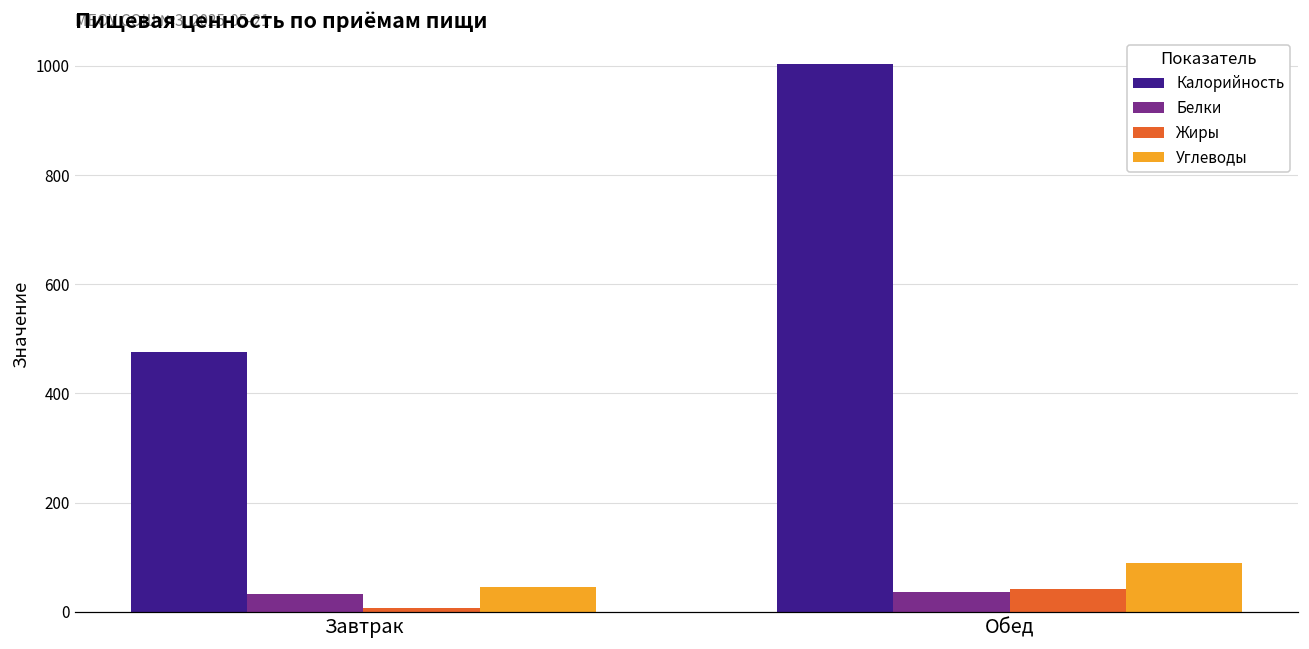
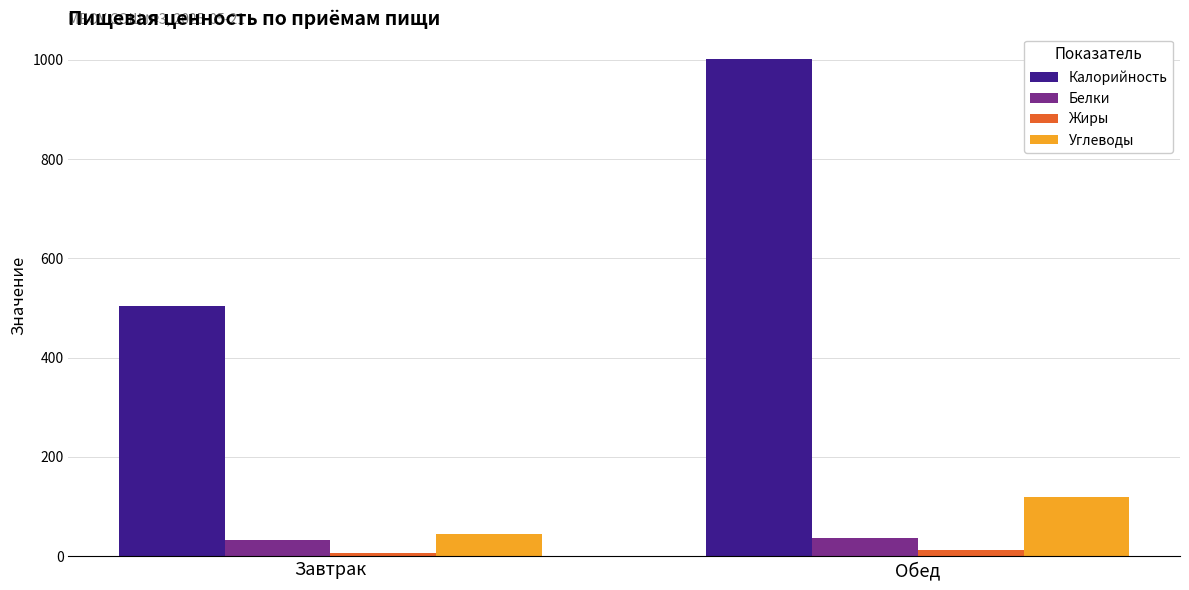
  {
    "Калорийность": {
-     "Завтрак": 480,
+     "Завтрак": 500,
      "Обед": 1000
    },
    "Белки": {
      "Завтрак": 30,
      "Обед": 40
    },
    "Жиры": {
      "Завтрак": 10,
-     "Обед": 40
+     "Обед": 10
    },
    "Углеводы": {
      "Завтрак": 40,
-     "Обед": 90
+     "Обед": 120
    }
  }
